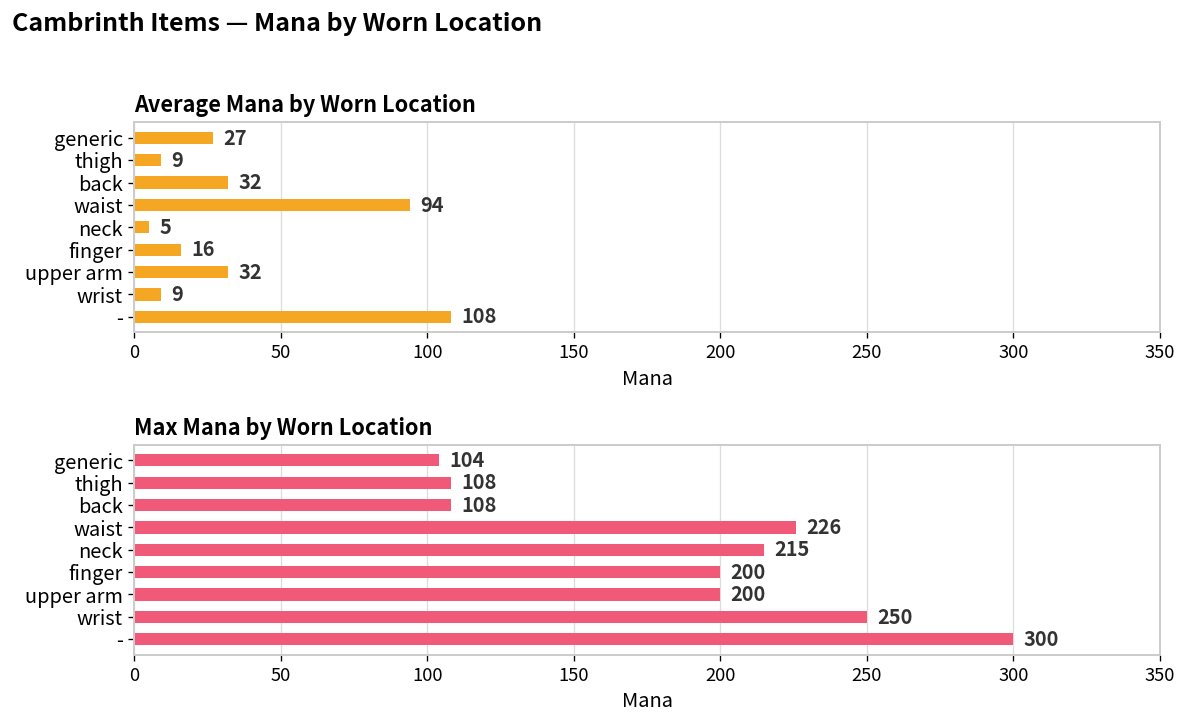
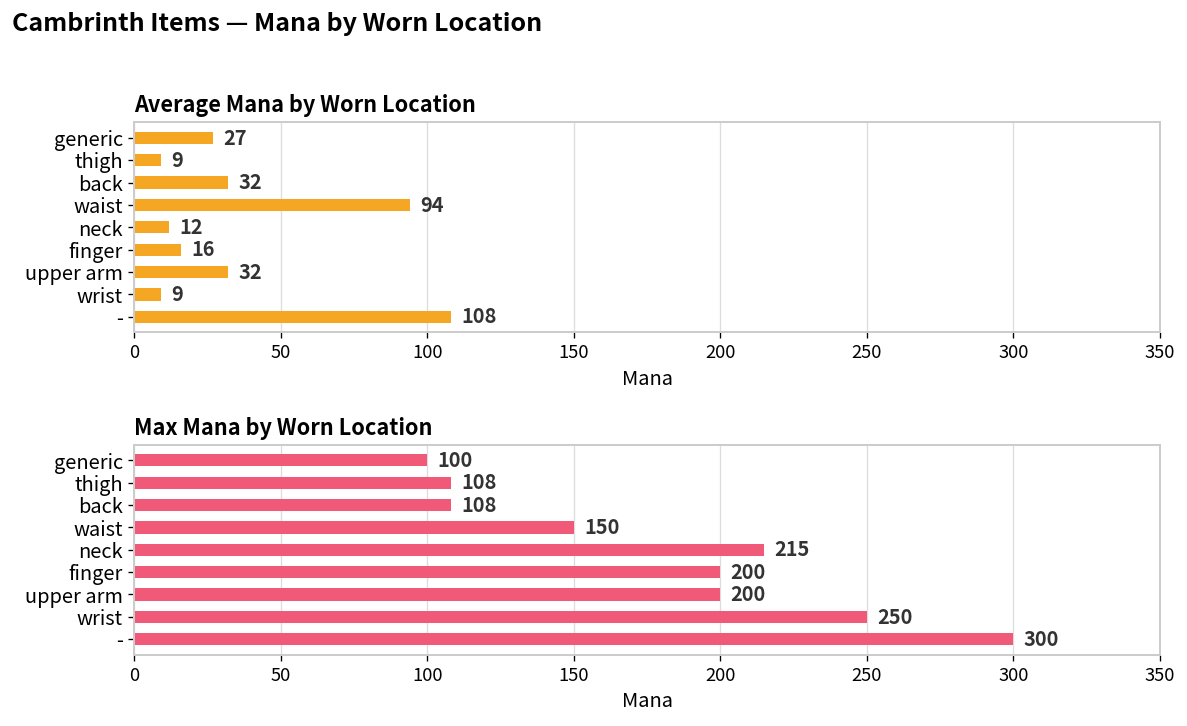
  {
    "Average Mana by Worn Location": {
      "generic": 27,
      "thigh": 9,
      "back": 32,
      "waist": 94,
-     "neck": 5,
+     "neck": 12,
      "finger": 16,
      "upper arm": 32,
      "wrist": 9,
      "-": 108
    },
    "Max Mana by Worn Location": {
-     "generic": 104,
+     "generic": 100,
      "thigh": 108,
      "back": 108,
-     "waist": 226,
+     "waist": 150,
      "neck": 215,
      "finger": 200,
      "upper arm": 200,
      "wrist": 250,
      "-": 300
    }
  }
